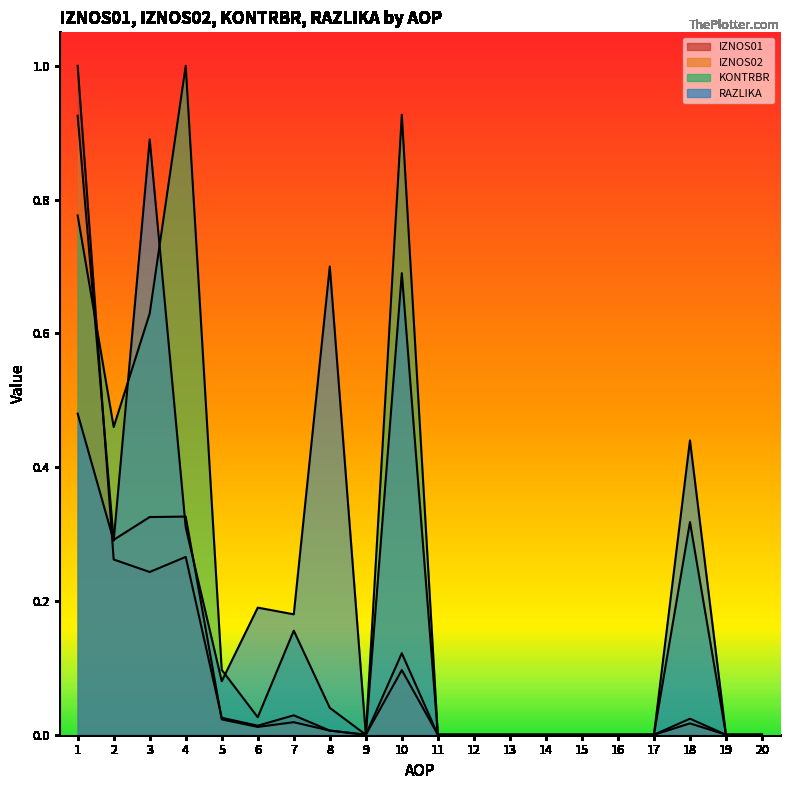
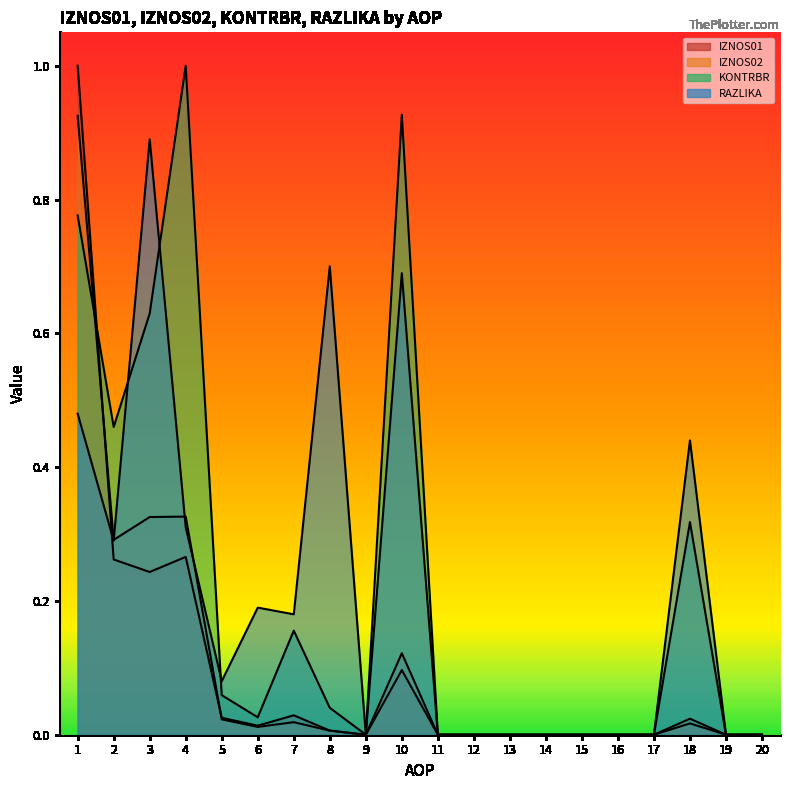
  {
    "IZNOS01": {
      "1": 1.00,
      "2": 0.26,
      "3": 0.24,
      "4": 0.27,
      "7": 0.03,
      "10": 0.10,
      "18": 0.02
    },
    "IZNOS02": {
      "1": 0.93,
      "3": 0.33,
      "4": 0.33,
      "7": 0.02,
      "10": 0.12,
      "18": 0.02
    },
    "KONTRBR": {
      "1": 0.78,
      "2": 0.46,
      "3": 0.63,
      "4": 1.00,
-     "5": 0.10,
+     "5": 0.06,
      "6": 0.03,
      "7": 0.16,
      "8": 0.04,
      "10": 0.93,
      "18": 0.32
    },
    "RAZLIKA": {
      "1": 0.48,
      "3": 0.89,
      "4": 0.31,
      "5": 0.08,
      "6": 0.19,
      "7": 0.18,
      "8": 0.70,
      "10": 0.69,
      "18": 0.44
    }
  }
